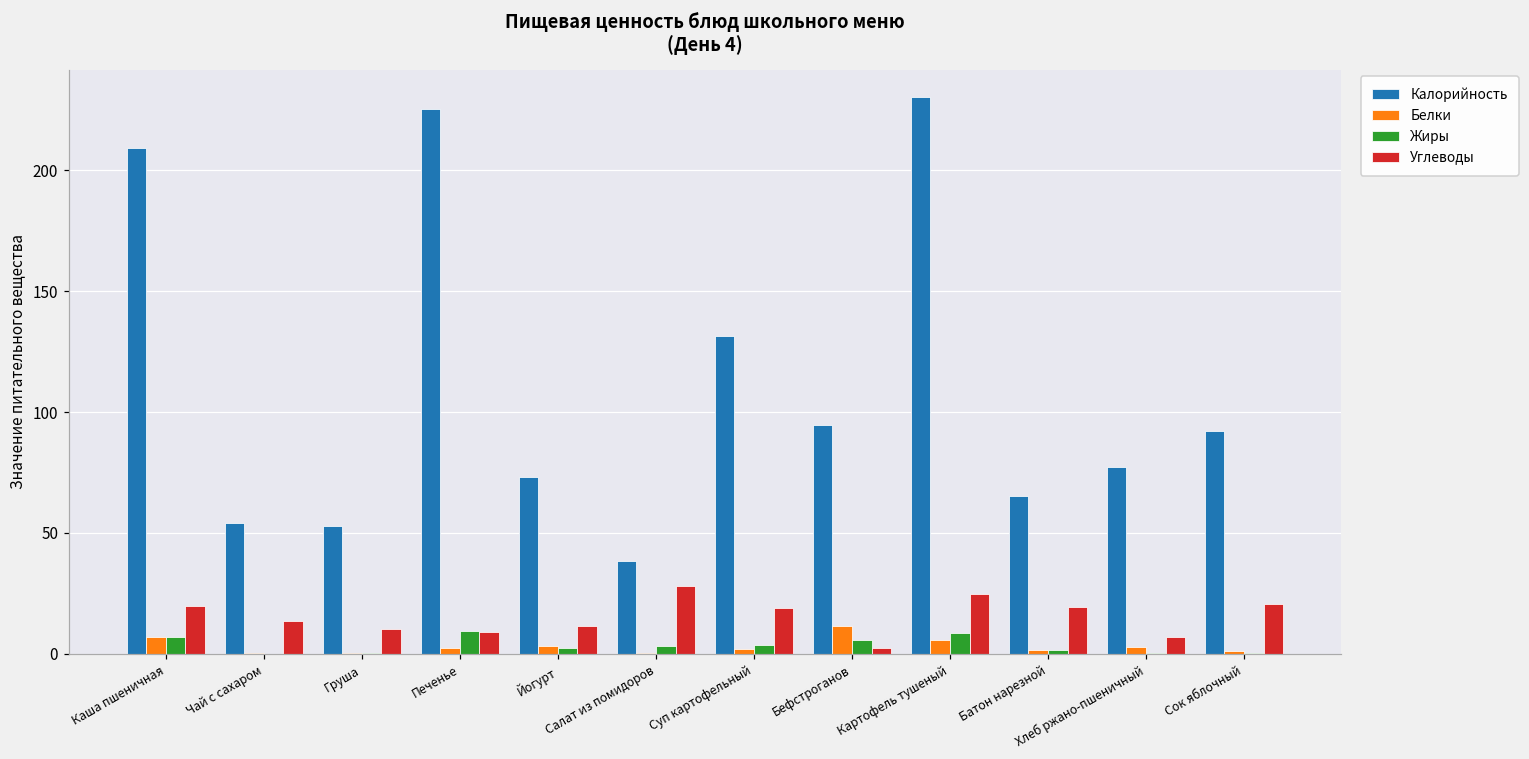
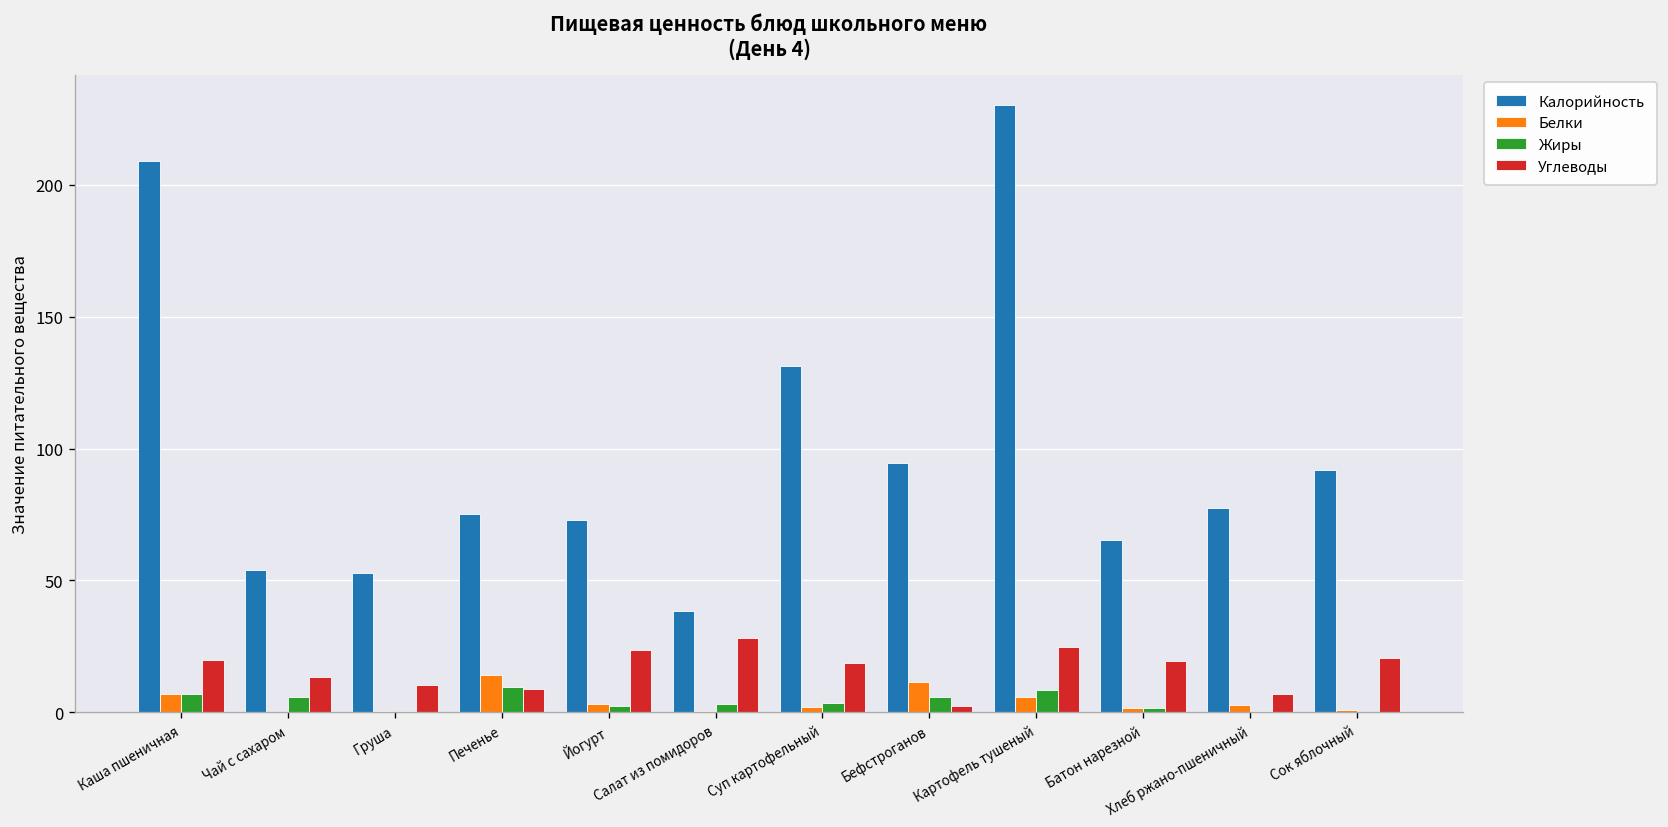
  {
    "Калорийность": {
      "Каша пшеничная": 209,
      "Чай с сахаром": 54,
      "Груша": 53,
-     "Печенье": 226,
+     "Печенье": 75,
      "Йогурт": 73,
      "Салат из помидоров": 38,
      "Суп картофельный": 131,
      "Бефстроганов": 95,
      "Картофель тушеный": 230,
      "Батон нарезной": 65,
      "Хлеб ржано-пшеничный": 77,
      "Сок яблочный": 92
    },
    "Белки": {
      "Каша пшеничная": 7,
-     "Печенье": 2,
+     "Печенье": 14,
      "Йогурт": 3,
      "Суп картофельный": 2,
      "Бефстроганов": 12,
      "Картофель тушеный": 6,
      "Батон нарезной": 2,
      "Хлеб ржано-пшеничный": 3
    },
    "Жиры": {
      "Каша пшеничная": 7,
-     "Чай с сахаром": 0,
+     "Чай с сахаром": 6,
      "Печенье": 9,
      "Йогурт": 2,
      "Салат из помидоров": 3,
      "Суп картофельный": 4,
      "Бефстроганов": 6,
      "Картофель тушеный": 9,
      "Батон нарезной": 1
    },
    "Углеводы": {
      "Каша пшеничная": 20,
      "Чай с сахаром": 14,
      "Груша": 10,
      "Печенье": 9,
-     "Йогурт": 12,
+     "Йогурт": 24,
      "Салат из помидоров": 28,
      "Суп картофельный": 19,
      "Бефстроганов": 2,
      "Картофель тушеный": 25,
      "Батон нарезной": 20,
      "Хлеб ржано-пшеничный": 7,
      "Сок яблочный": 21
    }
  }
